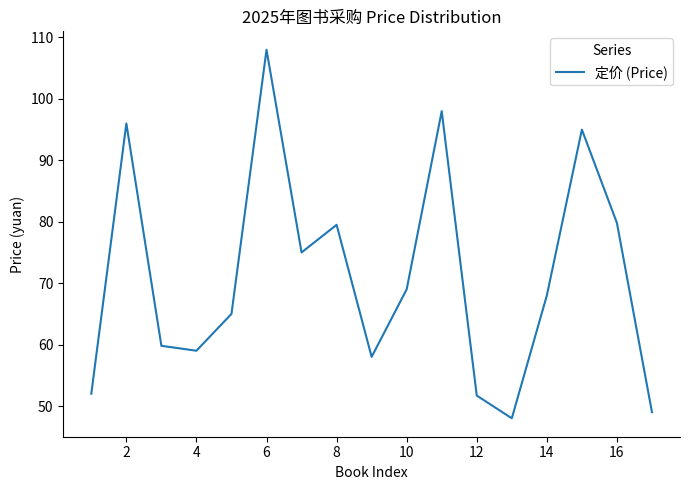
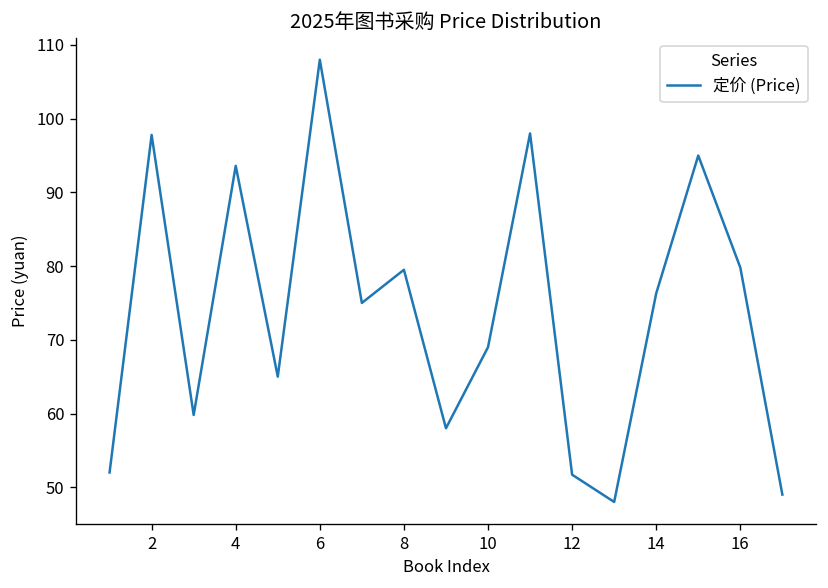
  {
-   "2": 96,
-   "4": 59,
+   "2": 98,
+   "4": 94,
    "6": 108,
    "8": 80,
    "10": 69,
    "12": 52,
-   "14": 68,
+   "14": 76,
    "16": 80
  }
